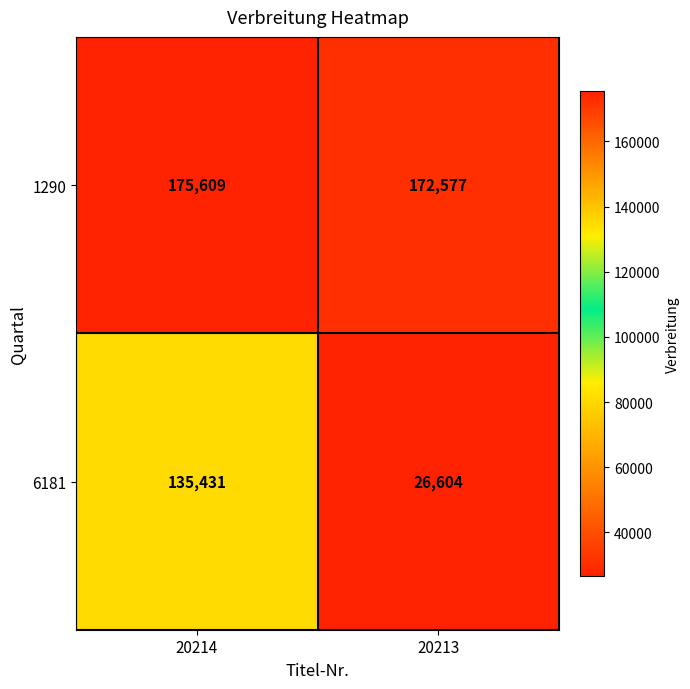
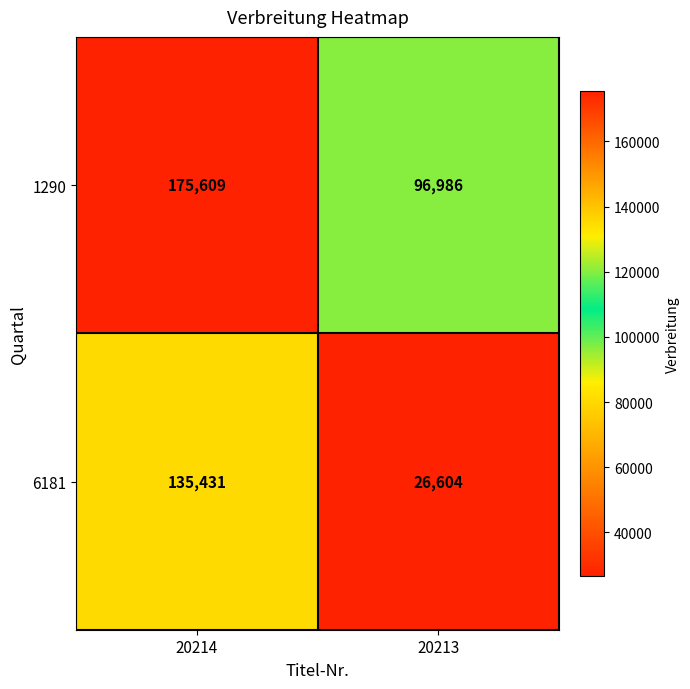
  {
    "1290": {
      "20214": "175,609",
-     "20213": "172,577"
+     "20213": "96,986"
    },
    "6181": {
      "20214": "135,431",
      "20213": "26,604"
    }
  }
